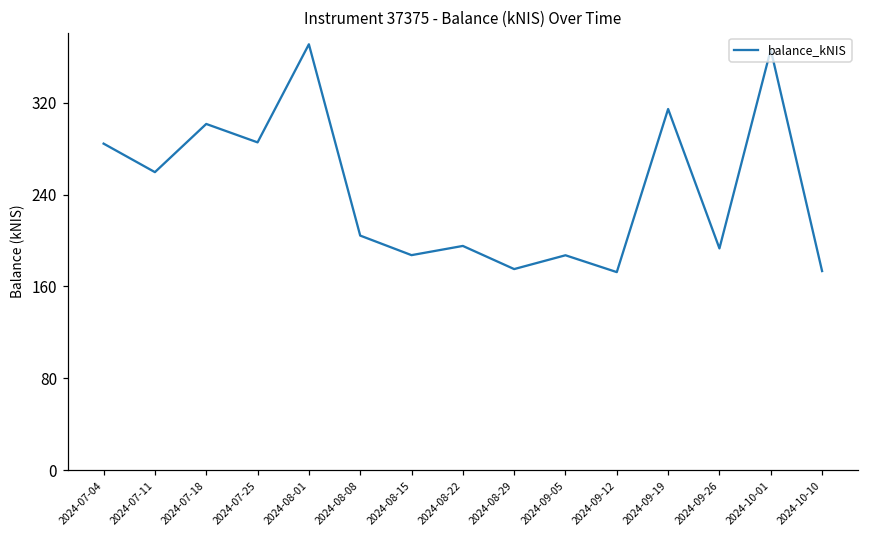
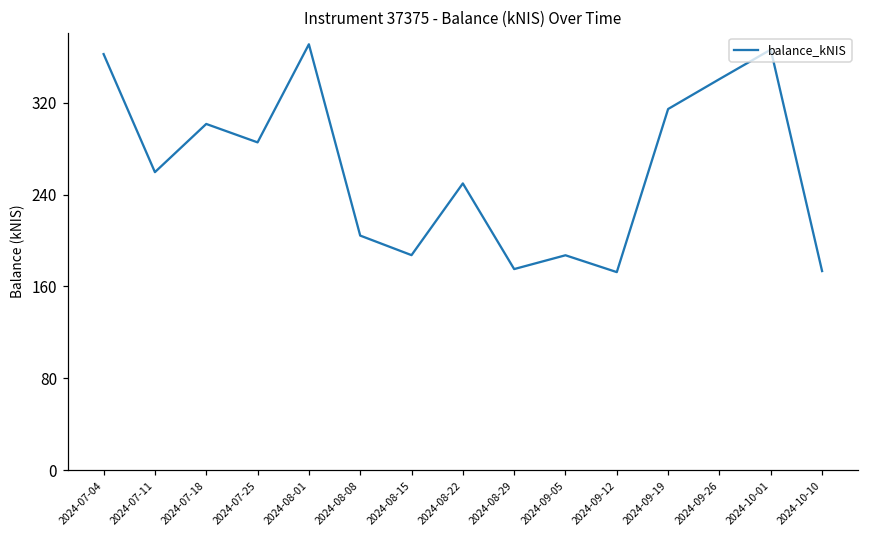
  {
-   "2024-07-04": 284,
+   "2024-07-04": 362,
    "2024-07-11": 260,
    "2024-07-18": 301,
    "2024-07-25": 285,
    "2024-08-01": 371,
    "2024-08-08": 204,
    "2024-08-15": 187,
-   "2024-08-22": 195,
+   "2024-08-22": 250,
    "2024-08-29": 175,
    "2024-09-05": 187,
    "2024-09-12": 172,
    "2024-09-19": 314,
-   "2024-09-26": 193,
+   "2024-09-26": 341,
    "2024-10-10": 173
  }
